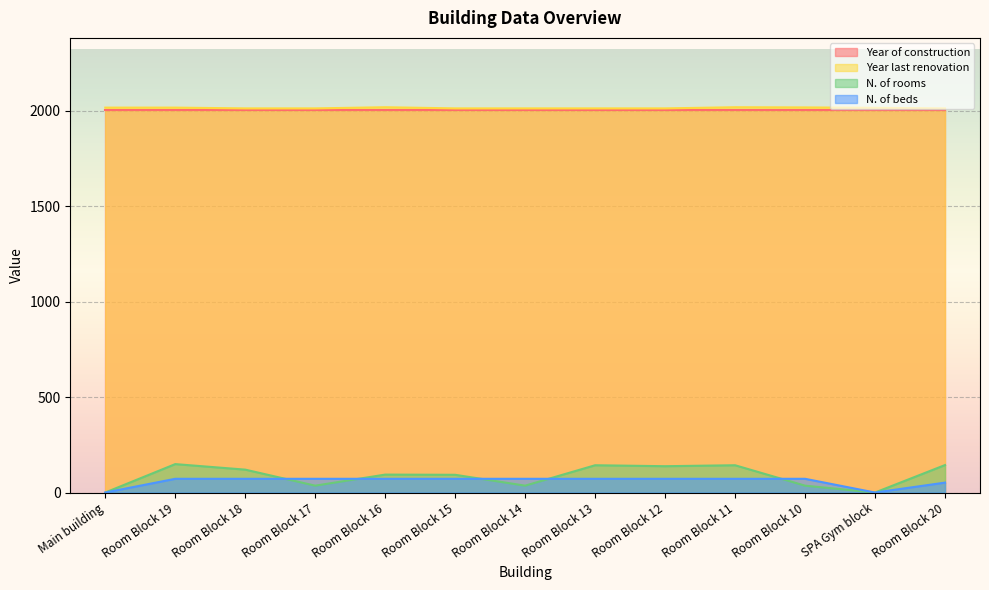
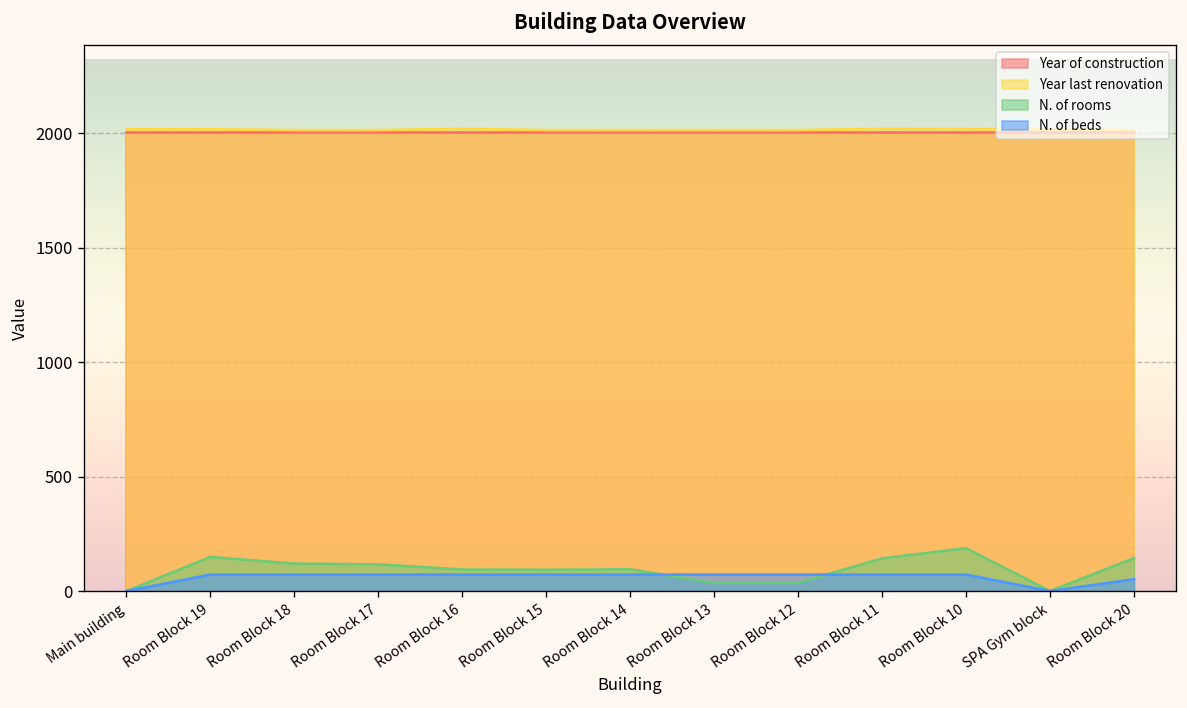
  {
    "Year of construction": {
      "Room Block 16": 2000,
      "Room Block 11": 2000,
      "Room Block 10": 2000
    },
    "Year last renovation": {
      "Room Block 16": 2020,
      "Room Block 11": 2020,
      "Room Block 10": 2020
    },
    "N. of rooms": {
      "Room Block 19": 150,
      "Room Block 18": 120,
-     "Room Block 17": 40,
+     "Room Block 17": 120,
      "Room Block 16": 90,
      "Room Block 15": 90,
-     "Room Block 14": 40,
-     "Room Block 13": 140,
-     "Room Block 12": 140,
+     "Room Block 14": 100,
+     "Room Block 13": 40,
+     "Room Block 12": 40,
      "Room Block 11": 140,
-     "Room Block 10": 40,
+     "Room Block 10": 190,
      "Room Block 20": 140
    },
    "N. of beds": {
      "Room Block 19": 70,
      "Room Block 18": 70,
      "Room Block 17": 70,
      "Room Block 16": 70,
      "Room Block 15": 70,
      "Room Block 14": 70,
      "Room Block 13": 70,
      "Room Block 12": 70,
      "Room Block 11": 70,
      "Room Block 10": 70,
      "Room Block 20": 50
    }
  }
